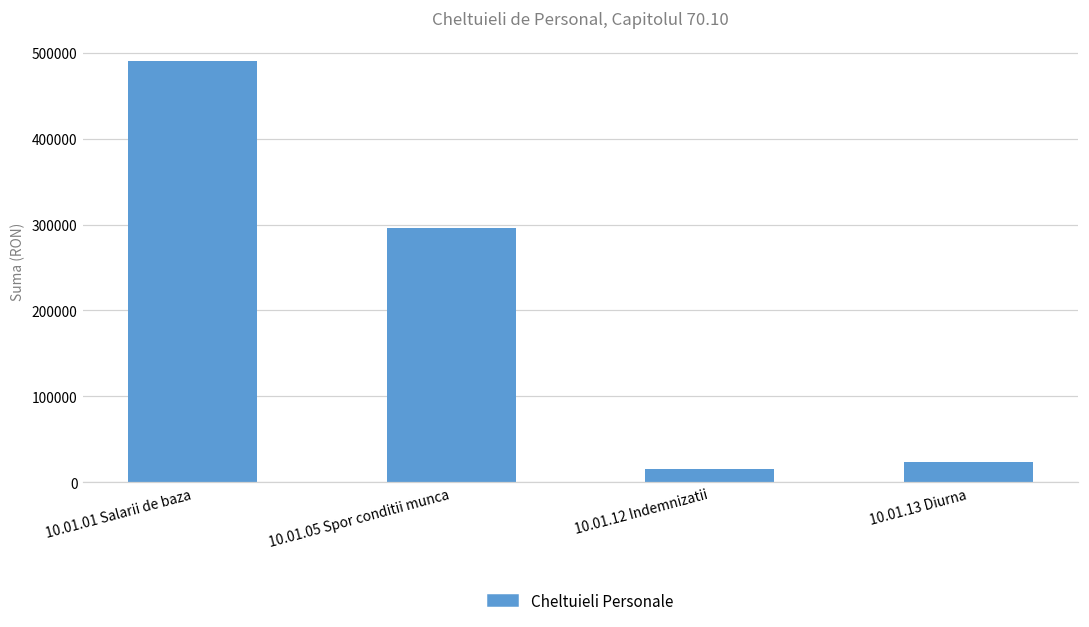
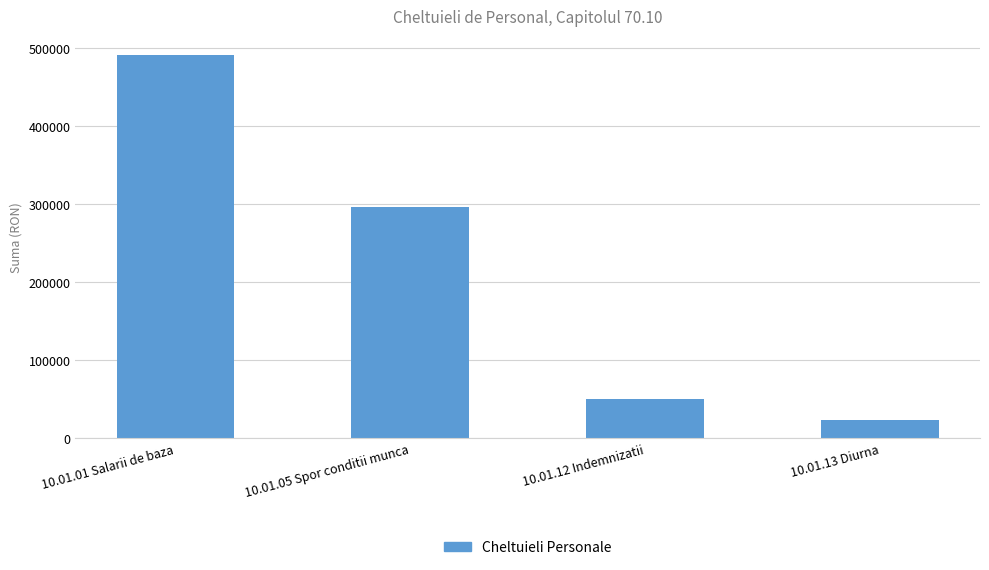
  {
    "10.01.01 Salarii de baza": 490000,
    "10.01.05 Spor conditii munca": 300000,
-   "10.01.12 Indemnizatii": 10000,
+   "10.01.12 Indemnizatii": 50000,
    "10.01.13 Diurna": 20000
  }
